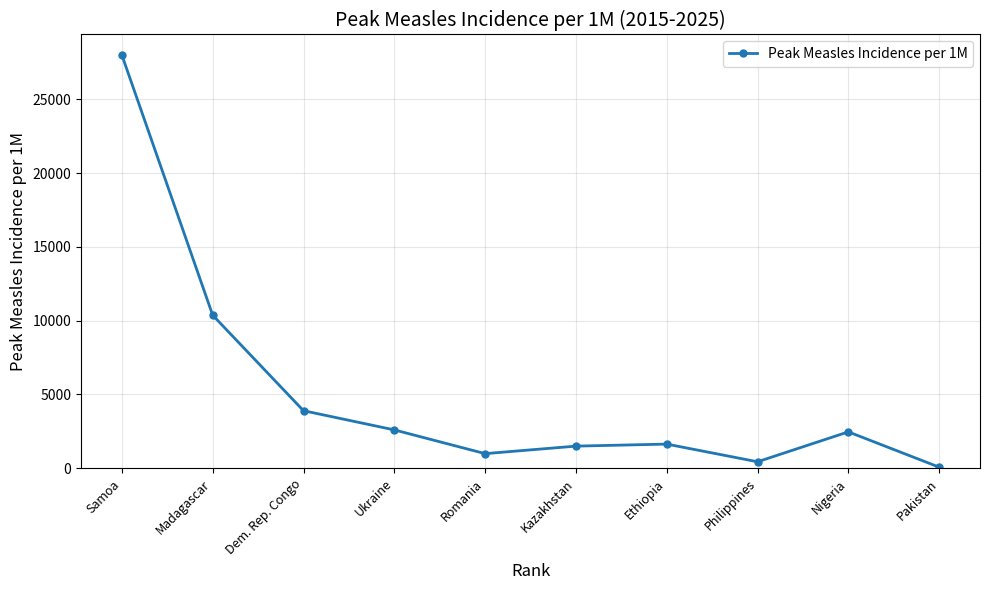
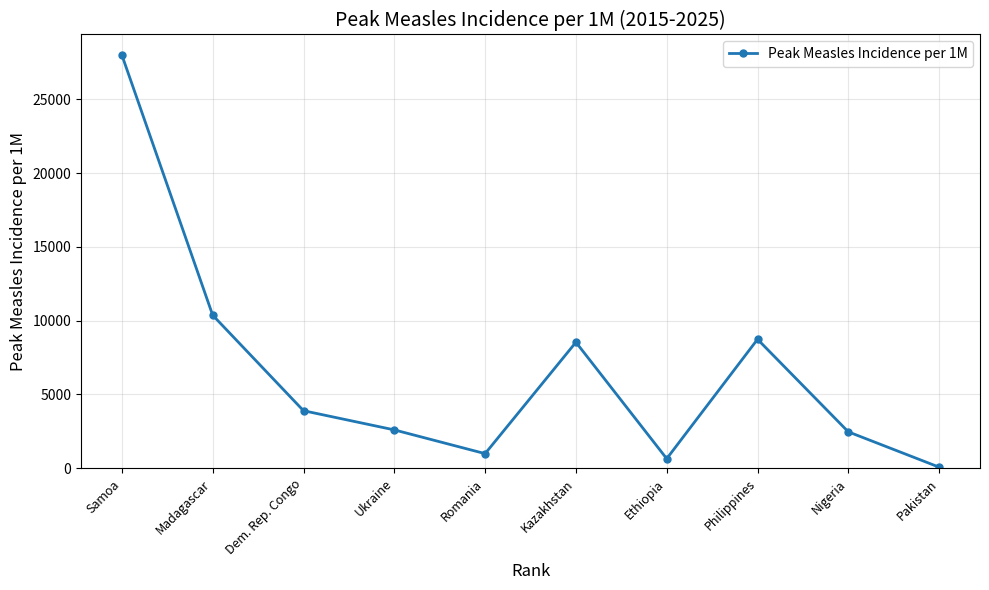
  {
    "Samoa": 28000,
    "Madagascar": 10400,
    "Dem. Rep. Congo": 3900,
    "Ukraine": 2600,
    "Romania": 1000,
-   "Kazakhstan": 1500,
-   "Ethiopia": 1600,
-   "Philippines": 400,
+   "Kazakhstan": 8500,
+   "Ethiopia": 700,
+   "Philippines": 8700,
    "Nigeria": 2500,
    "Pakistan": 100
  }
